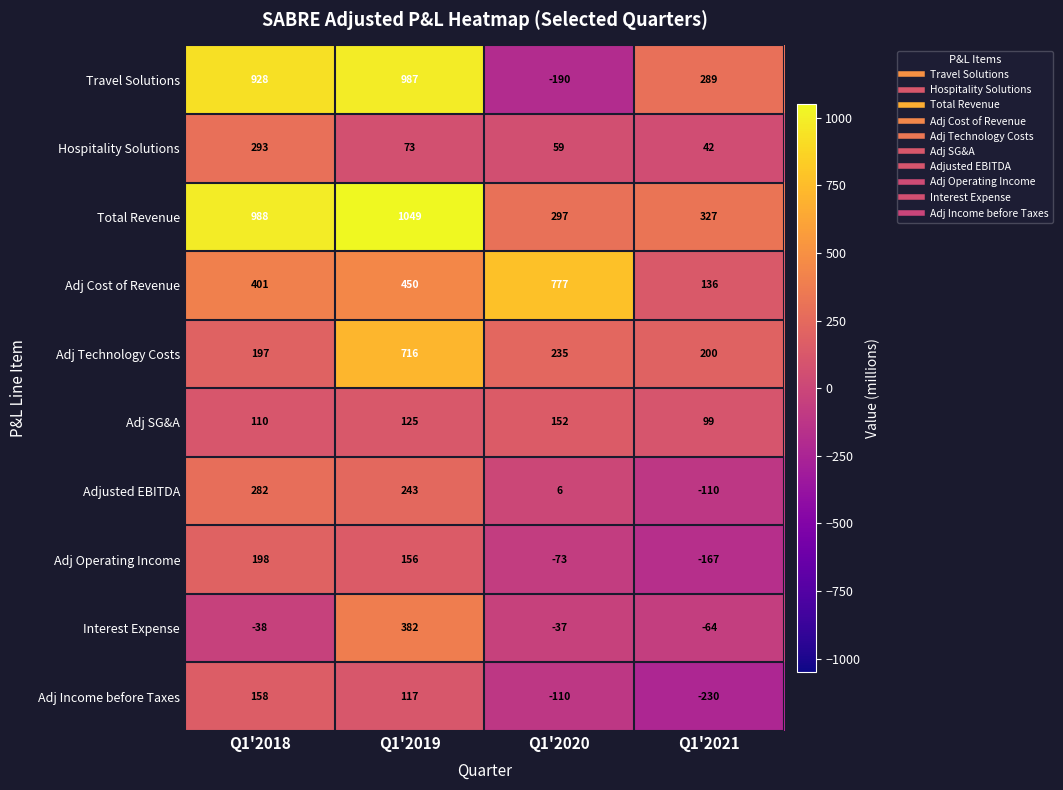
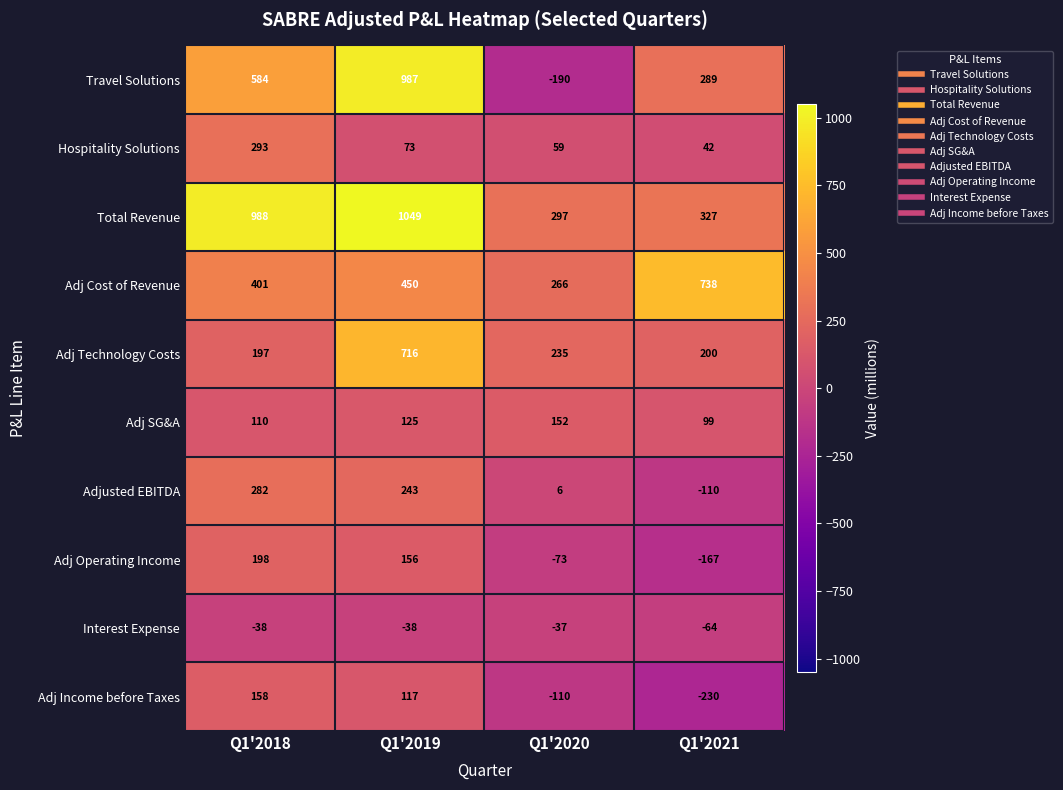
  {
    "Travel Solutions": {
-     "Q1'2018": 928,
+     "Q1'2018": 584,
      "Q1'2019": 987,
      "Q1'2020": -190,
      "Q1'2021": 289
    },
    "Hospitality Solutions": {
      "Q1'2018": 293,
      "Q1'2019": 73,
      "Q1'2020": 59,
      "Q1'2021": 42
    },
    "Total Revenue": {
      "Q1'2018": 988,
      "Q1'2019": 1049,
      "Q1'2020": 297,
      "Q1'2021": 327
    },
    "Adj Cost of Revenue": {
      "Q1'2018": 401,
      "Q1'2019": 450,
-     "Q1'2020": 777,
-     "Q1'2021": 136
+     "Q1'2020": 266,
+     "Q1'2021": 738
    },
    "Adj Technology Costs": {
      "Q1'2018": 197,
      "Q1'2019": 716,
      "Q1'2020": 235,
      "Q1'2021": 200
    },
    "Adj SG&A": {
      "Q1'2018": 110,
      "Q1'2019": 125,
      "Q1'2020": 152,
      "Q1'2021": 99
    },
    "Adjusted EBITDA": {
      "Q1'2018": 282,
      "Q1'2019": 243,
      "Q1'2020": 6,
      "Q1'2021": -110
    },
    "Adj Operating Income": {
      "Q1'2018": 198,
      "Q1'2019": 156,
      "Q1'2020": -73,
      "Q1'2021": -167
    },
    "Interest Expense": {
      "Q1'2018": -38,
-     "Q1'2019": 382,
+     "Q1'2019": -38,
      "Q1'2020": -37,
      "Q1'2021": -64
    },
    "Adj Income before Taxes": {
      "Q1'2018": 158,
      "Q1'2019": 117,
      "Q1'2020": -110,
      "Q1'2021": -230
    }
  }
